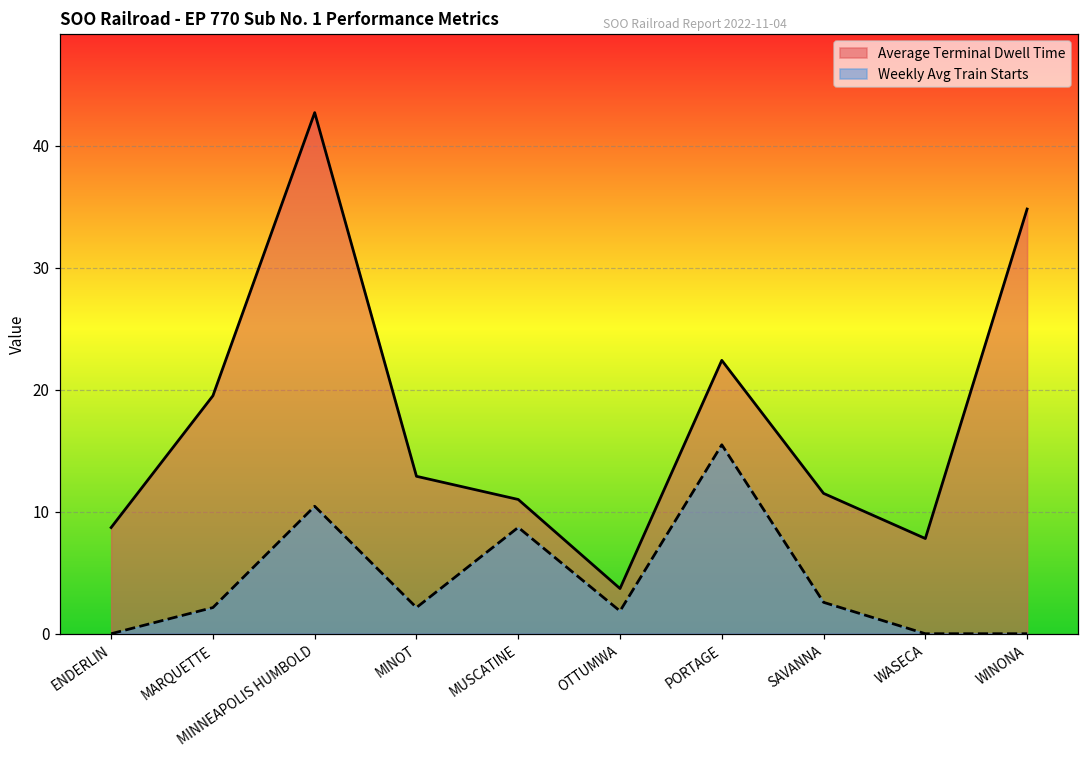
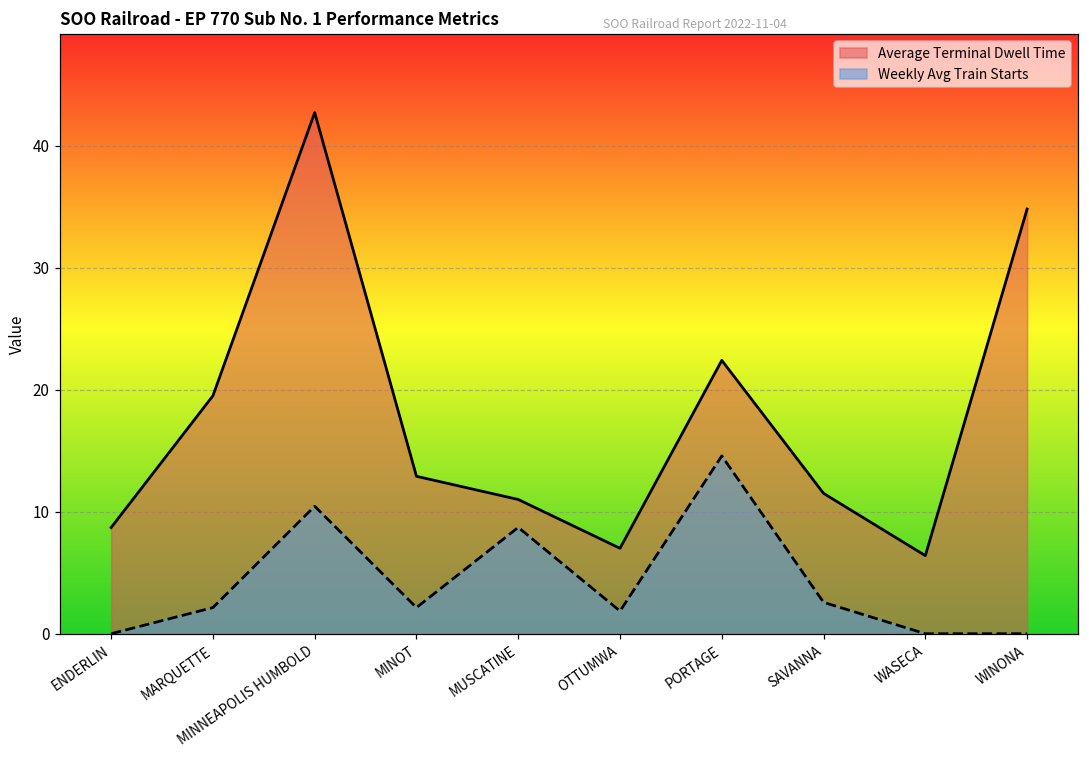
  {
    "Average Terminal Dwell Time": {
      "ENDERLIN": 8.7,
      "MARQUETTE": 19.5,
      "MINNEAPOLIS HUMBOLD": 42.7,
      "MINOT": 12.9,
      "MUSCATINE": 11.0,
-     "OTTUMWA": 3.7,
+     "OTTUMWA": 7.0,
      "PORTAGE": 22.4,
      "SAVANNA": 11.5,
-     "WASECA": 7.8,
+     "WASECA": 6.4,
      "WINONA": 34.8
    },
    "Weekly Avg Train Starts": {
      "ENDERLIN": 0.0,
      "MARQUETTE": 2.1,
      "MINNEAPOLIS HUMBOLD": 10.4,
      "MINOT": 2.1,
      "MUSCATINE": 8.7,
      "OTTUMWA": 1.9,
-     "PORTAGE": 15.5,
+     "PORTAGE": 14.6,
      "SAVANNA": 2.6,
      "WASECA": 0.0,
      "WINONA": 0.0
    }
  }
